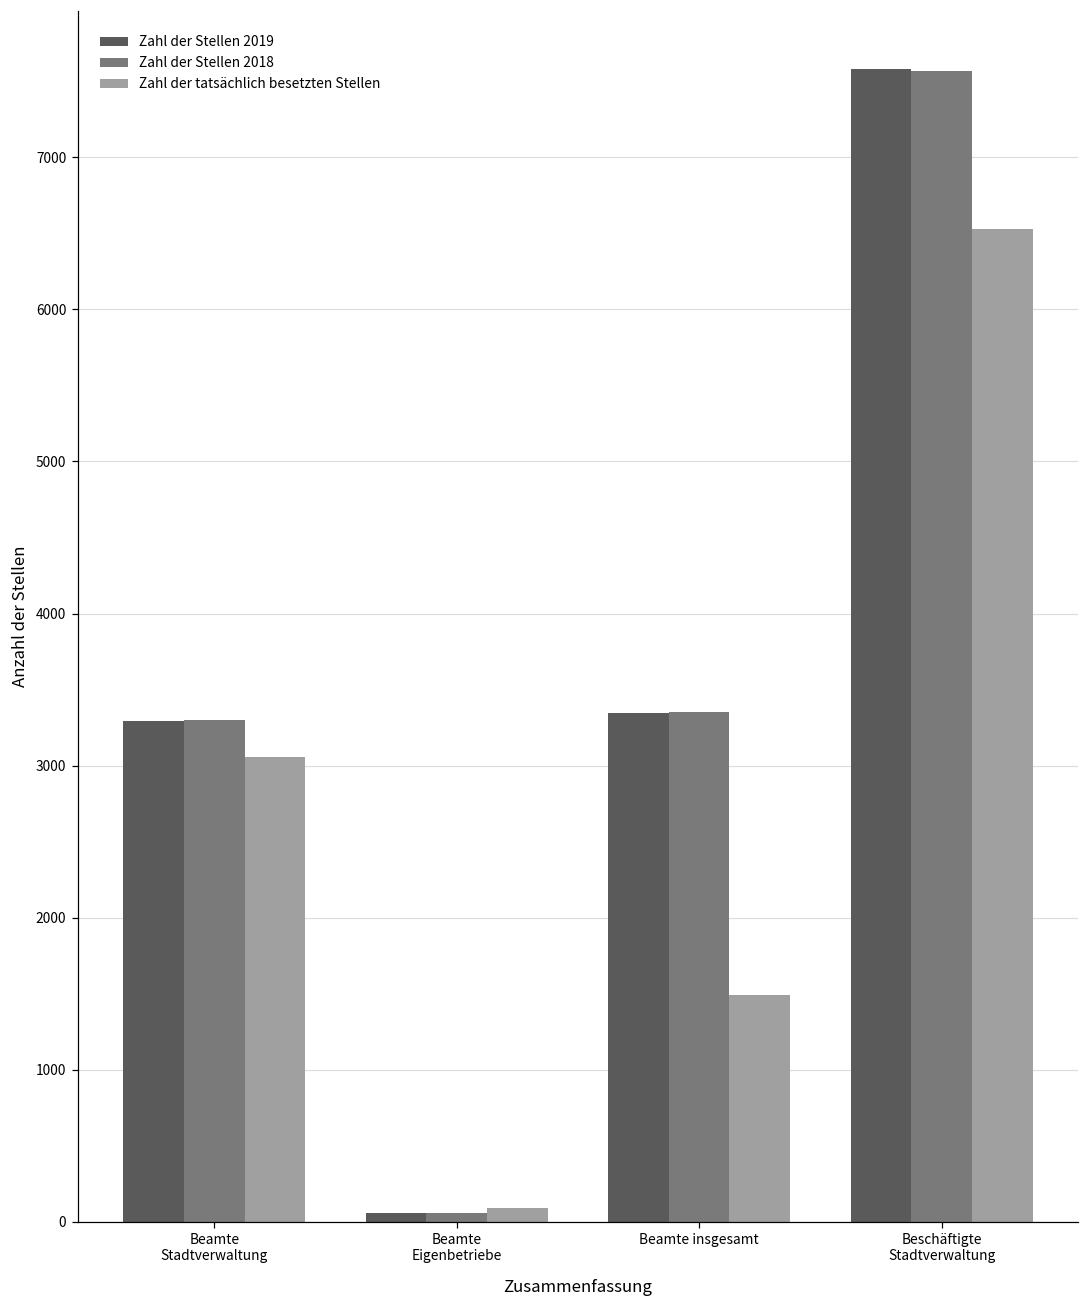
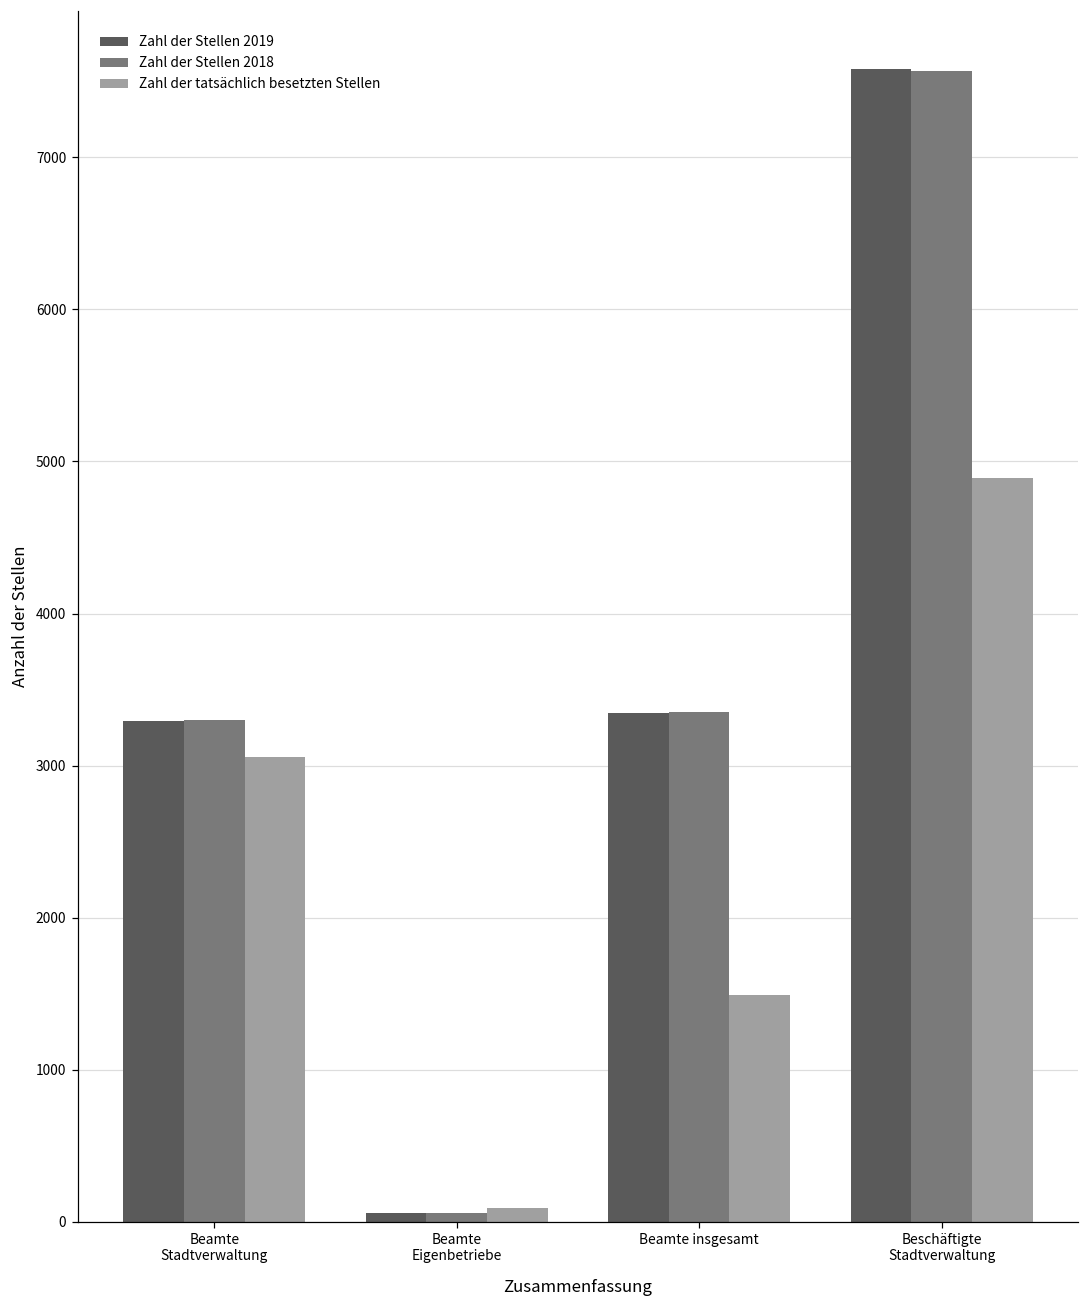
  {
    "Zahl der tatsächlich besetzten Stellen": {
      "Beamte Stadtverwaltung": 3060,
      "Beamte Eigenbetriebe": 90,
      "Beamte insgesamt": 1490,
-     "Beschäftigte Stadtverwaltung": 6530
+     "Beschäftigte Stadtverwaltung": 4890
    }
  }
